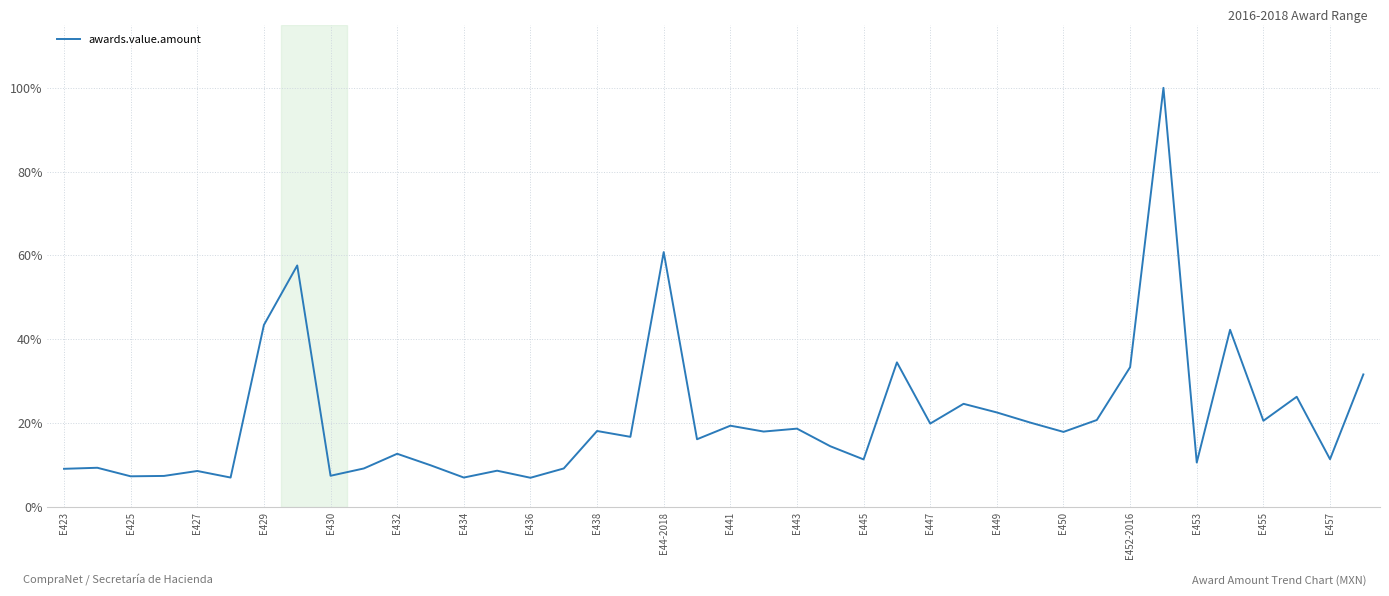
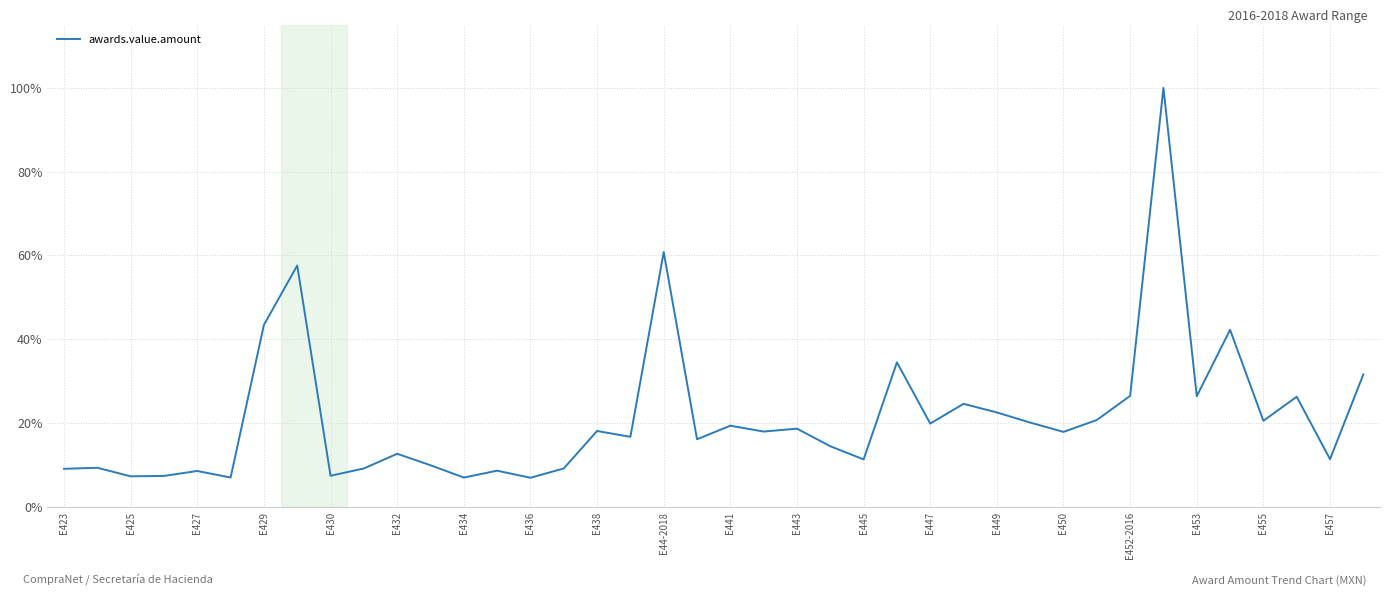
  {
    "E423": "9%",
    "E425": "7%",
    "E427": "9%",
    "E429": "43%",
    "E430": "7%",
    "E432": "13%",
    "E434": "7%",
    "E436": "7%",
    "E438": "18%",
    "E44-2018": "61%",
    "E441": "19%",
    "E443": "19%",
    "E445": "11%",
    "E447": "20%",
    "E449": "23%",
    "E450": "18%",
-   "E452-2016": "33%",
-   "E453": "11%",
+   "E452-2016": "26%",
+   "E453": "26%",
    "E455": "21%",
    "E457": "11%"
  }
